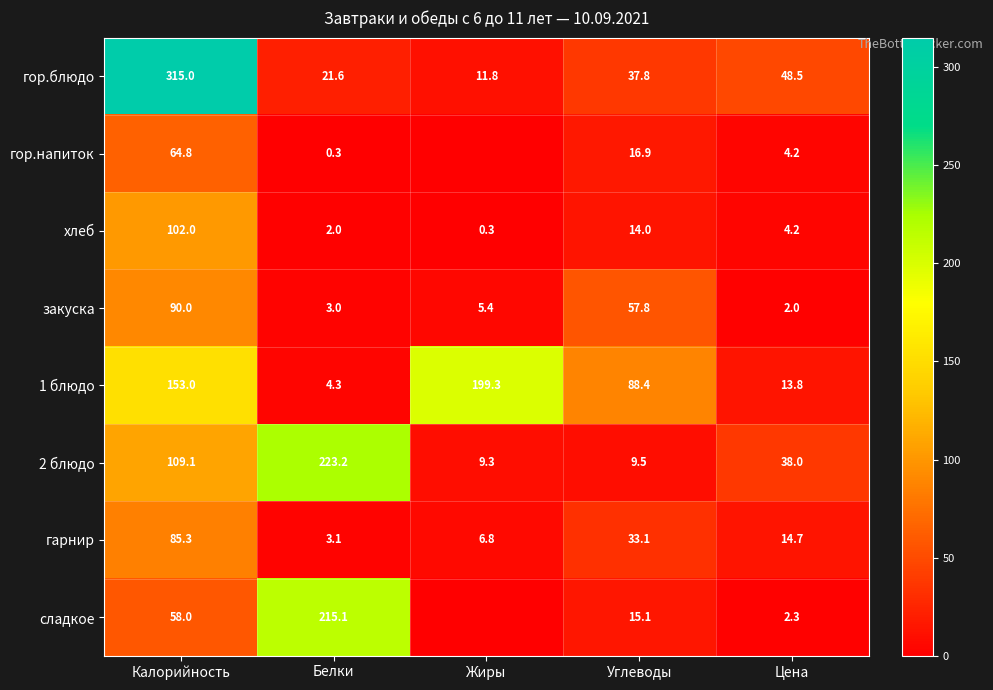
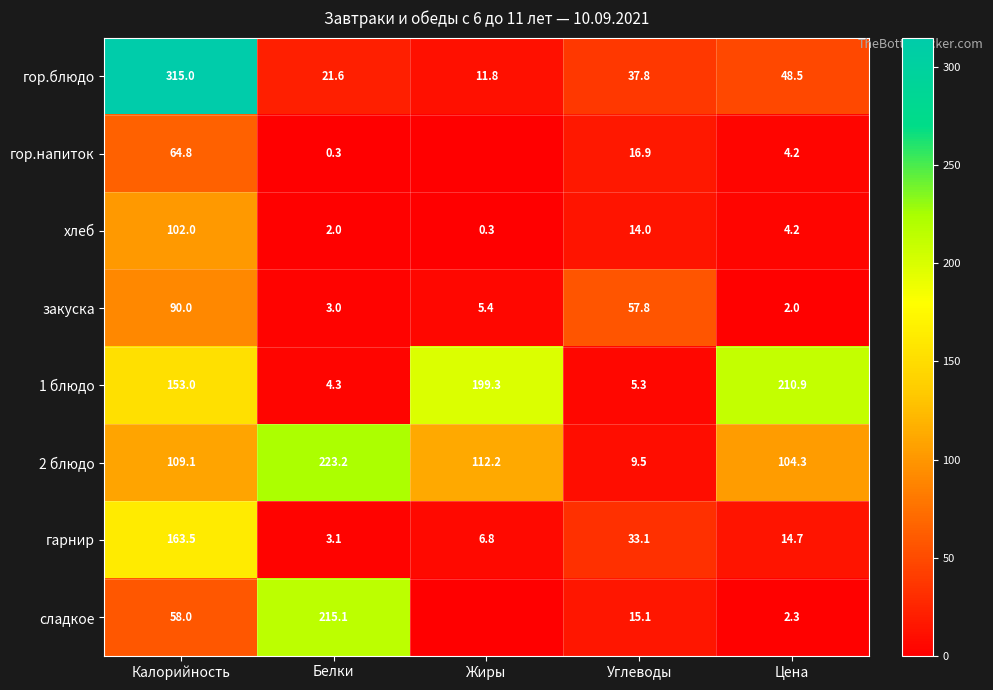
  {
    "гор.блюдо": {
      "Калорийность": 315.0,
      "Белки": 21.6,
      "Жиры": 11.8,
      "Углеводы": 37.8,
      "Цена": 48.5
    },
    "гор.напиток": {
      "Калорийность": 64.8,
      "Белки": 0.3,
      "Углеводы": 16.9,
      "Цена": 4.2
    },
    "хлеб": {
      "Калорийность": 102.0,
      "Белки": 2.0,
      "Жиры": 0.3,
      "Углеводы": 14.0,
      "Цена": 4.2
    },
    "закуска": {
      "Калорийность": 90.0,
      "Белки": 3.0,
      "Жиры": 5.4,
      "Углеводы": 57.8,
      "Цена": 2.0
    },
    "1 блюдо": {
      "Калорийность": 153.0,
      "Белки": 4.3,
      "Жиры": 199.3,
-     "Углеводы": 88.4,
-     "Цена": 13.8
+     "Углеводы": 5.3,
+     "Цена": 210.9
    },
    "2 блюдо": {
      "Калорийность": 109.1,
      "Белки": 223.2,
-     "Жиры": 9.3,
+     "Жиры": 112.2,
      "Углеводы": 9.5,
-     "Цена": 38.0
+     "Цена": 104.3
    },
    "гарнир": {
-     "Калорийность": 85.3,
+     "Калорийность": 163.5,
      "Белки": 3.1,
      "Жиры": 6.8,
      "Углеводы": 33.1,
      "Цена": 14.7
    },
    "сладкое": {
      "Калорийность": 58.0,
      "Белки": 215.1,
      "Углеводы": 15.1,
      "Цена": 2.3
    }
  }
